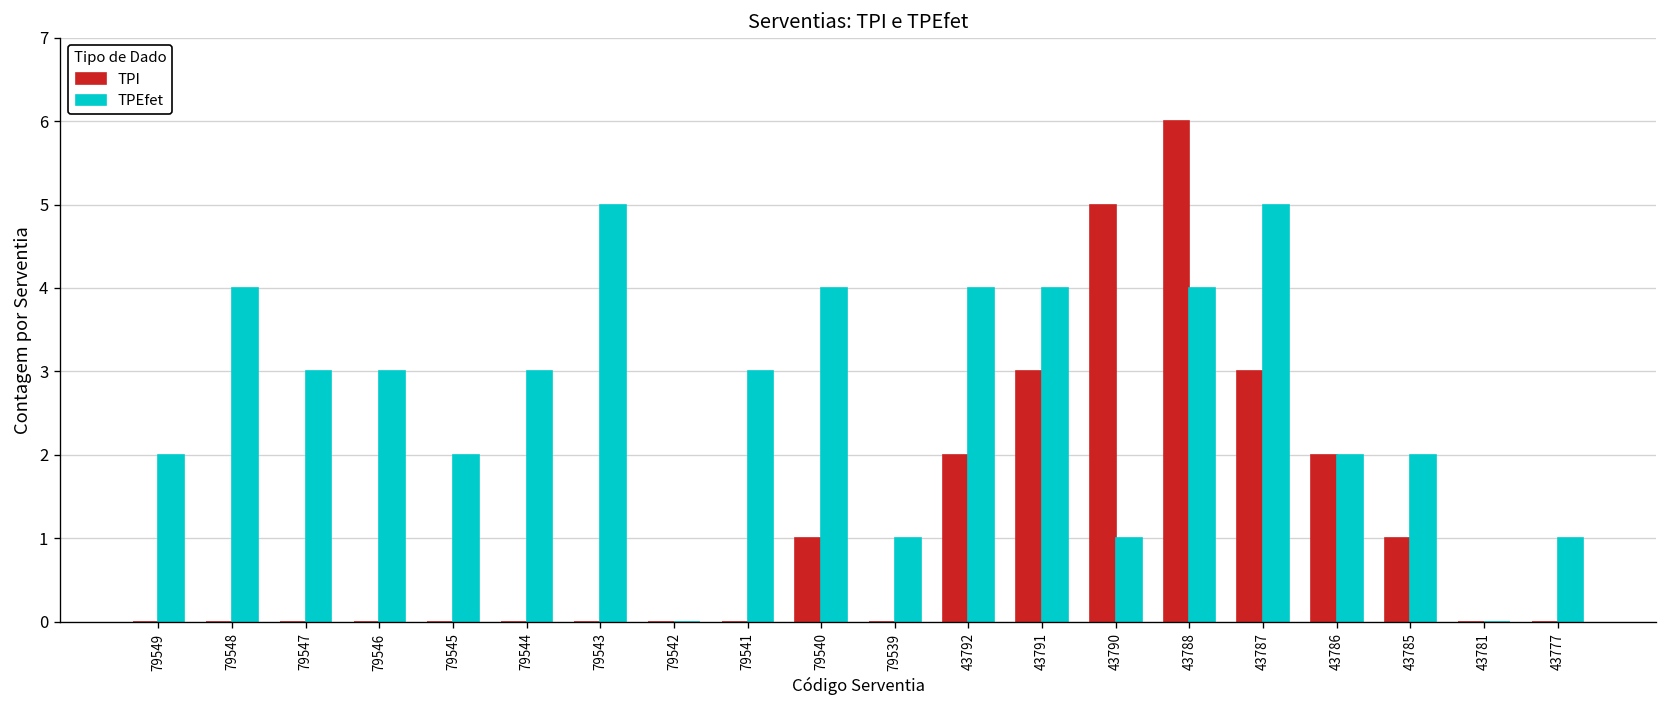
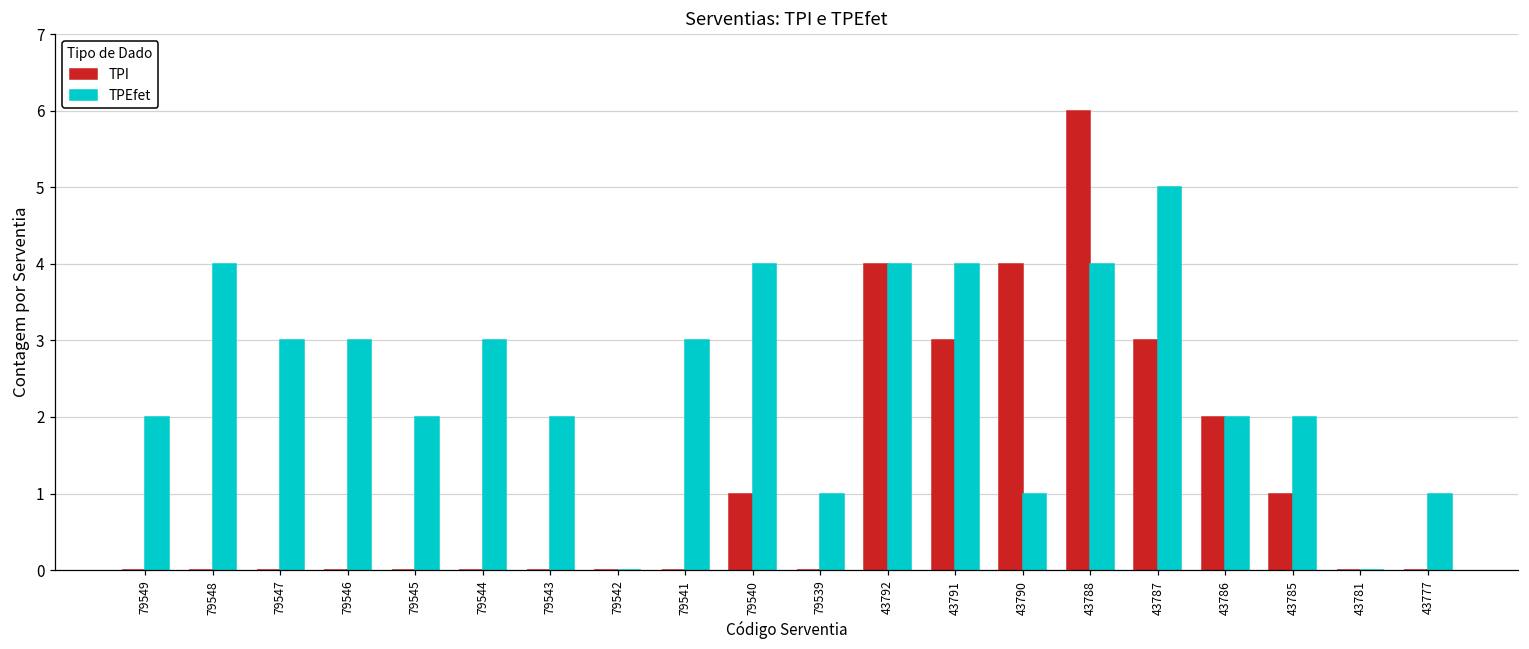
  {
    "TPI": {
      "79549": 0,
      "79548": 0,
      "79547": 0,
      "79546": 0,
      "79545": 0,
      "79544": 0,
      "79543": 0,
      "79542": 0,
      "79541": 0,
      "79540": 1,
      "79539": 0,
-     "43792": 2,
+     "43792": 4,
      "43791": 3,
-     "43790": 5,
+     "43790": 4,
      "43788": 6,
      "43787": 3,
      "43786": 2,
      "43785": 1,
      "43781": 0,
      "43777": 0
    },
    "TPEfet": {
      "79549": 2,
      "79548": 4,
      "79547": 3,
      "79546": 3,
      "79545": 2,
      "79544": 3,
-     "79543": 5,
+     "79543": 2,
      "79542": 0,
      "79541": 3,
      "79540": 4,
      "79539": 1,
      "43792": 4,
      "43791": 4,
      "43790": 1,
      "43788": 4,
      "43787": 5,
      "43786": 2,
      "43785": 2,
      "43781": 0,
      "43777": 1
    }
  }
